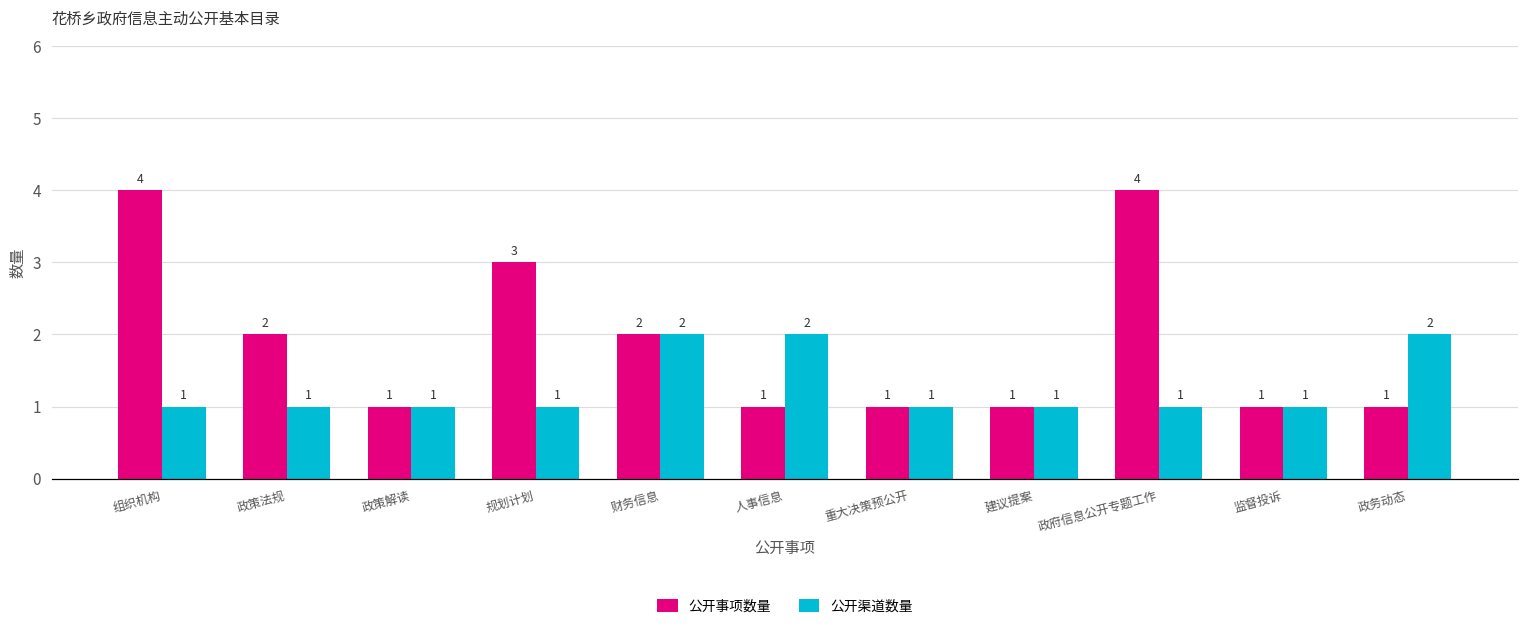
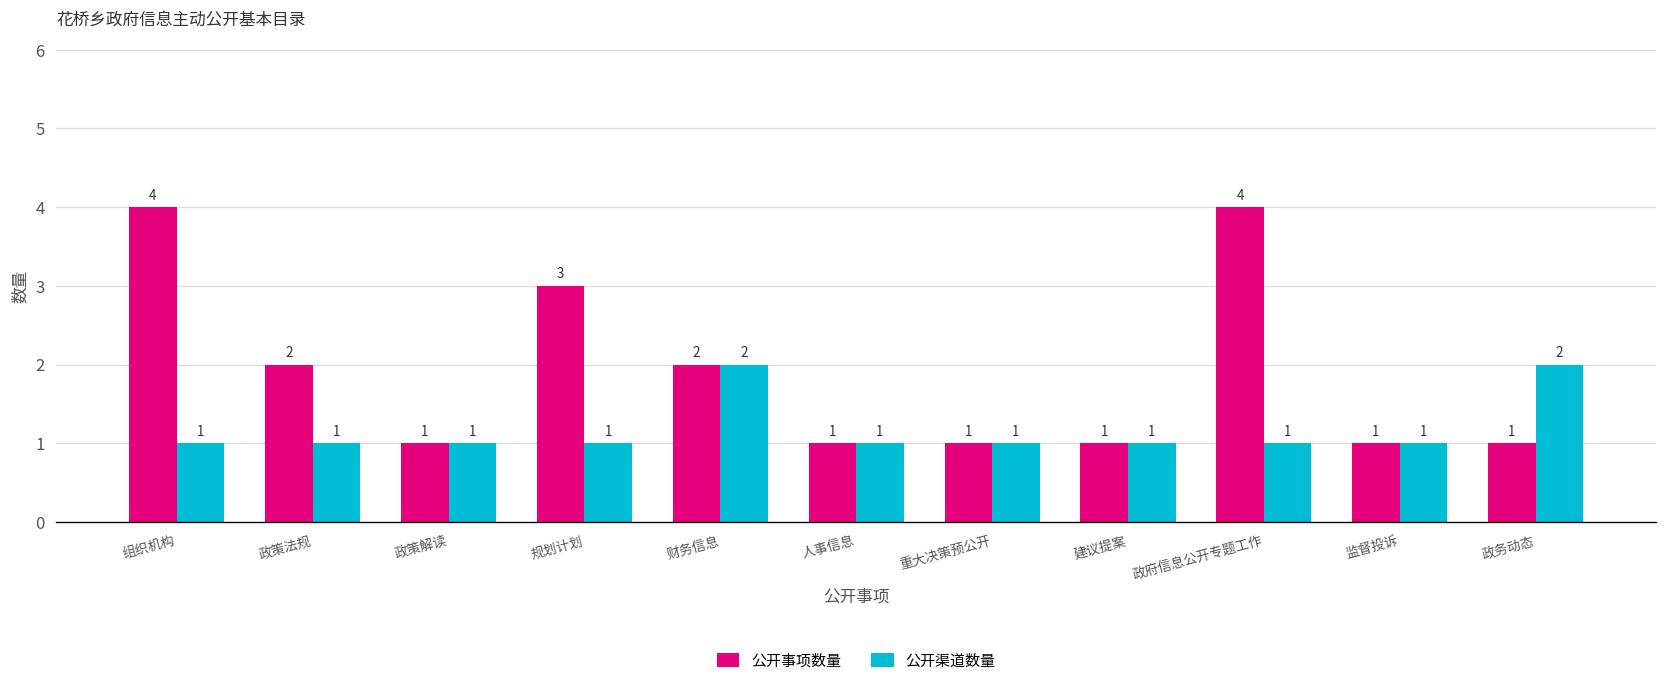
  {
    "公开事项数量": {
      "组织机构": 4,
      "政策法规": 2,
      "政策解读": 1,
      "规划计划": 3,
      "财务信息": 2,
      "人事信息": 1,
      "重大决策预公开": 1,
      "建议提案": 1,
      "政府信息公开专题工作": 4,
      "监督投诉": 1,
      "政务动态": 1
    },
    "公开渠道数量": {
      "组织机构": 1,
      "政策法规": 1,
      "政策解读": 1,
      "规划计划": 1,
      "财务信息": 2,
-     "人事信息": 2,
+     "人事信息": 1,
      "重大决策预公开": 1,
      "建议提案": 1,
      "政府信息公开专题工作": 1,
      "监督投诉": 1,
      "政务动态": 2
    }
  }
